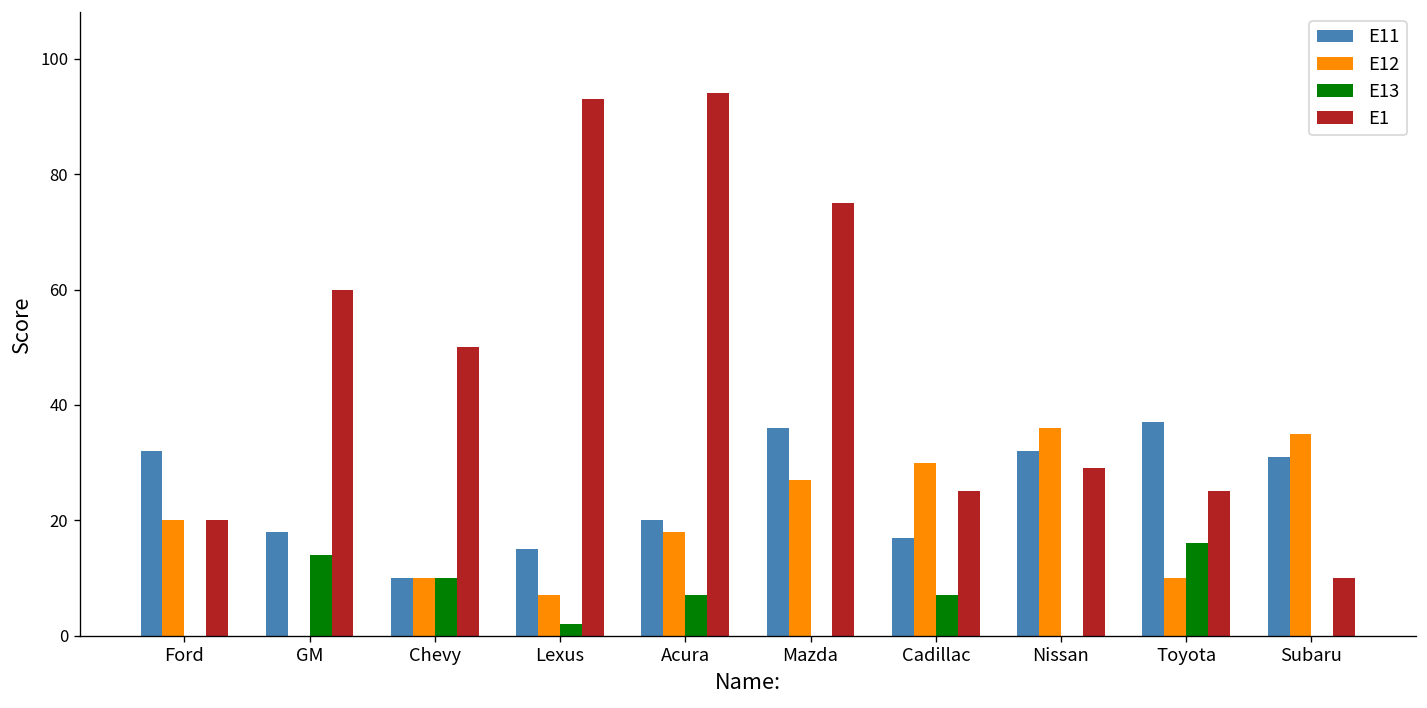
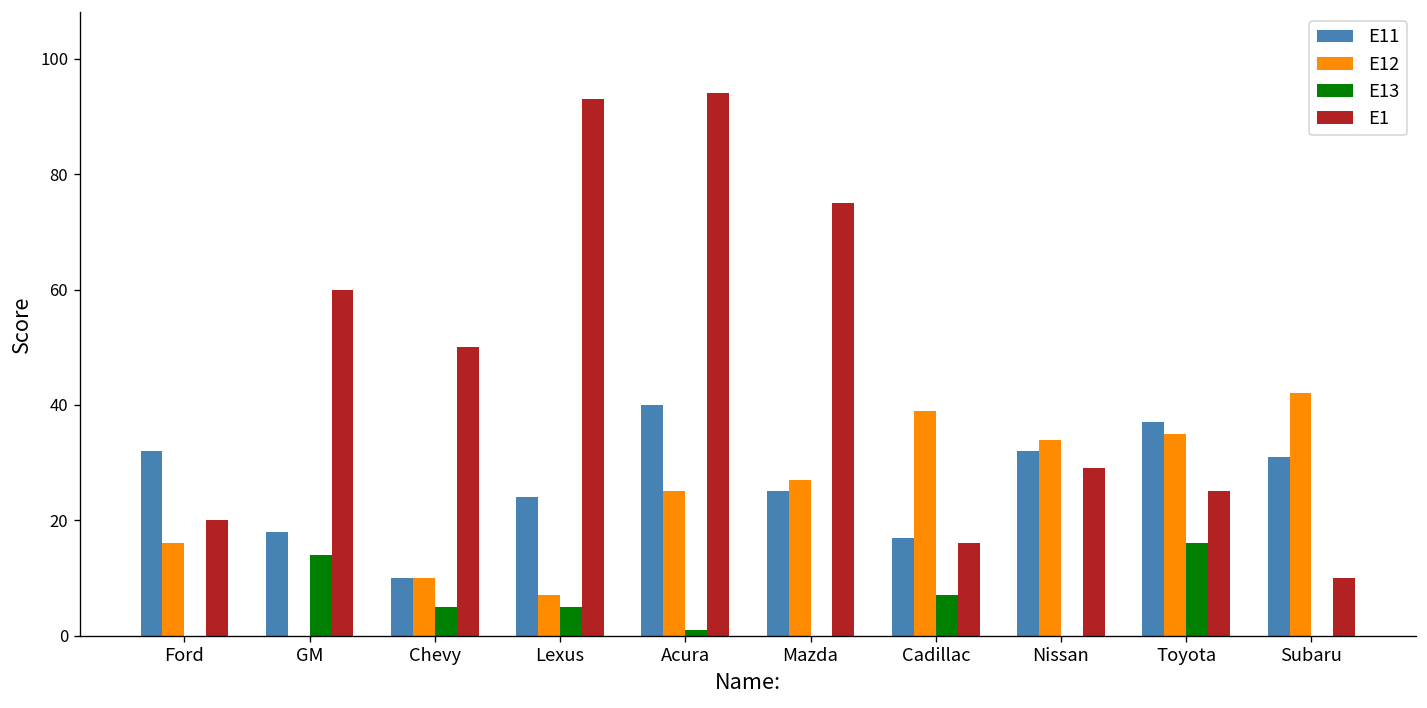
  {
    "E11": {
      "Ford": 32,
      "GM": 18,
      "Chevy": 10,
-     "Lexus": 15,
-     "Acura": 20,
-     "Mazda": 36,
+     "Lexus": 24,
+     "Acura": 40,
+     "Mazda": 25,
      "Cadillac": 17,
      "Nissan": 32,
      "Toyota": 37,
      "Subaru": 31
    },
    "E12": {
-     "Ford": 20,
+     "Ford": 16,
      "GM": 0,
      "Chevy": 10,
      "Lexus": 7,
-     "Acura": 18,
+     "Acura": 25,
      "Mazda": 27,
-     "Cadillac": 30,
-     "Nissan": 36,
-     "Toyota": 10,
-     "Subaru": 35
+     "Cadillac": 39,
+     "Nissan": 34,
+     "Toyota": 35,
+     "Subaru": 42
    },
    "E13": {
      "Ford": 0,
      "GM": 14,
-     "Chevy": 10,
-     "Lexus": 2,
-     "Acura": 7,
+     "Chevy": 5,
+     "Lexus": 5,
+     "Acura": 1,
      "Mazda": 0,
      "Cadillac": 7,
      "Nissan": 0,
      "Toyota": 16,
      "Subaru": 0
    },
    "E1": {
      "Ford": 20,
      "GM": 60,
      "Chevy": 50,
      "Lexus": 93,
      "Acura": 94,
      "Mazda": 75,
-     "Cadillac": 25,
+     "Cadillac": 16,
      "Nissan": 29,
      "Toyota": 25,
      "Subaru": 10
    }
  }
